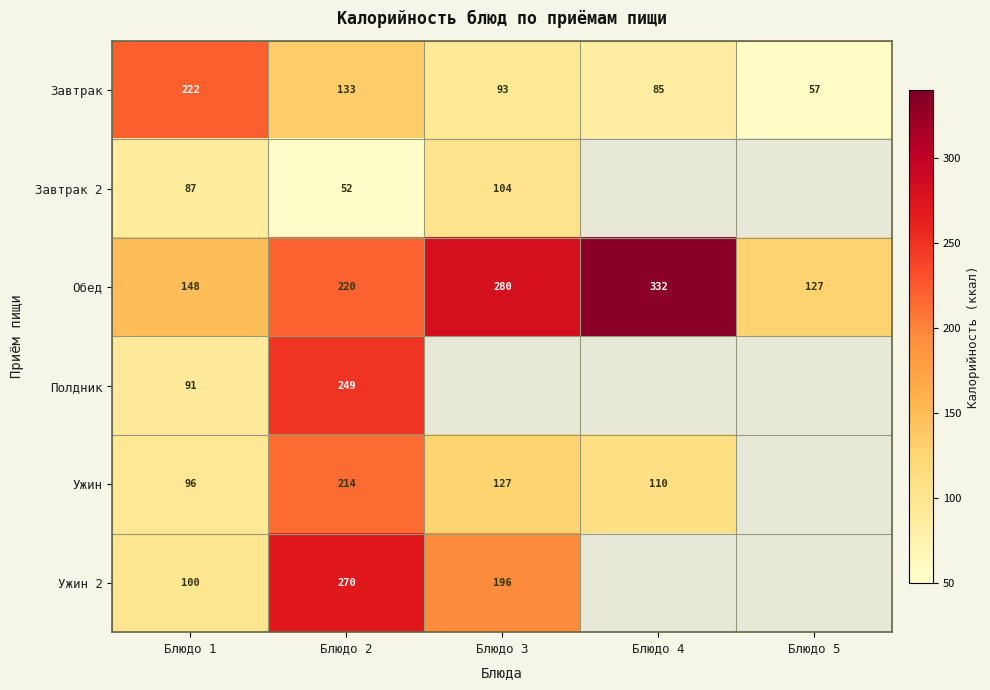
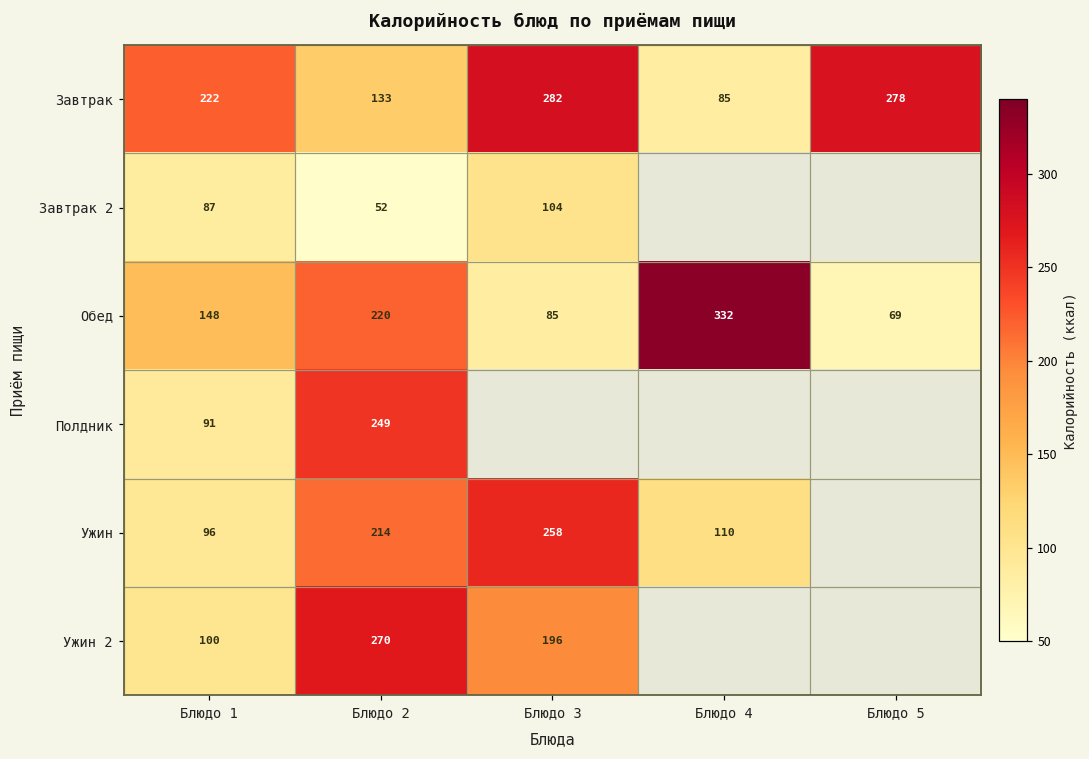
  {
    "Завтрак": {
      "Блюдо 1": 222,
      "Блюдо 2": 133,
-     "Блюдо 3": 93,
+     "Блюдо 3": 282,
      "Блюдо 4": 85,
-     "Блюдо 5": 57
+     "Блюдо 5": 278
    },
    "Завтрак 2": {
      "Блюдо 1": 87,
      "Блюдо 2": 52,
      "Блюдо 3": 104
    },
    "Обед": {
      "Блюдо 1": 148,
      "Блюдо 2": 220,
-     "Блюдо 3": 280,
+     "Блюдо 3": 85,
      "Блюдо 4": 332,
-     "Блюдо 5": 127
+     "Блюдо 5": 69
    },
    "Полдник": {
      "Блюдо 1": 91,
      "Блюдо 2": 249
    },
    "Ужин": {
      "Блюдо 1": 96,
      "Блюдо 2": 214,
-     "Блюдо 3": 127,
+     "Блюдо 3": 258,
      "Блюдо 4": 110
    },
    "Ужин 2": {
      "Блюдо 1": 100,
      "Блюдо 2": 270,
      "Блюдо 3": 196
    }
  }
